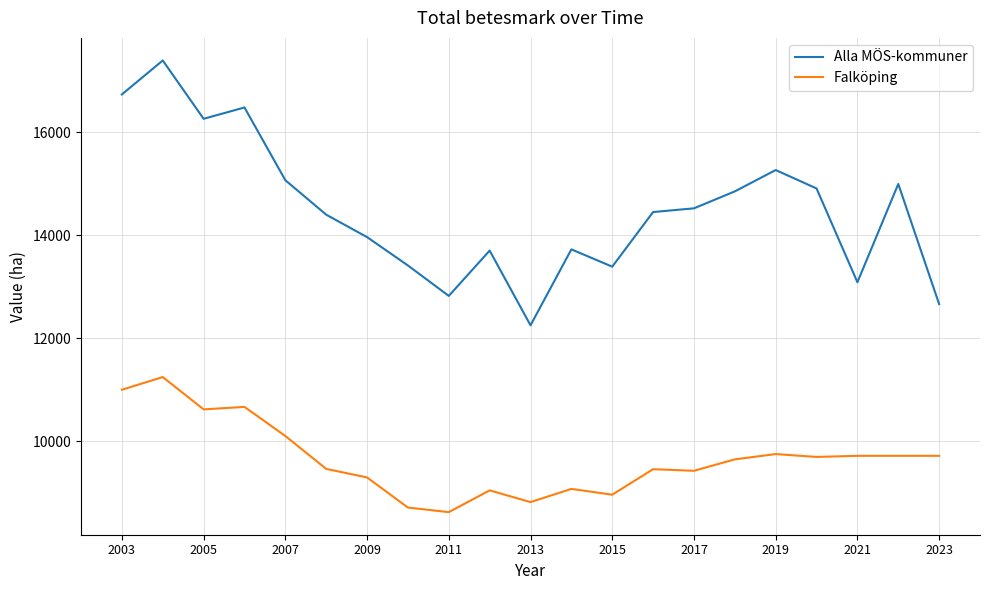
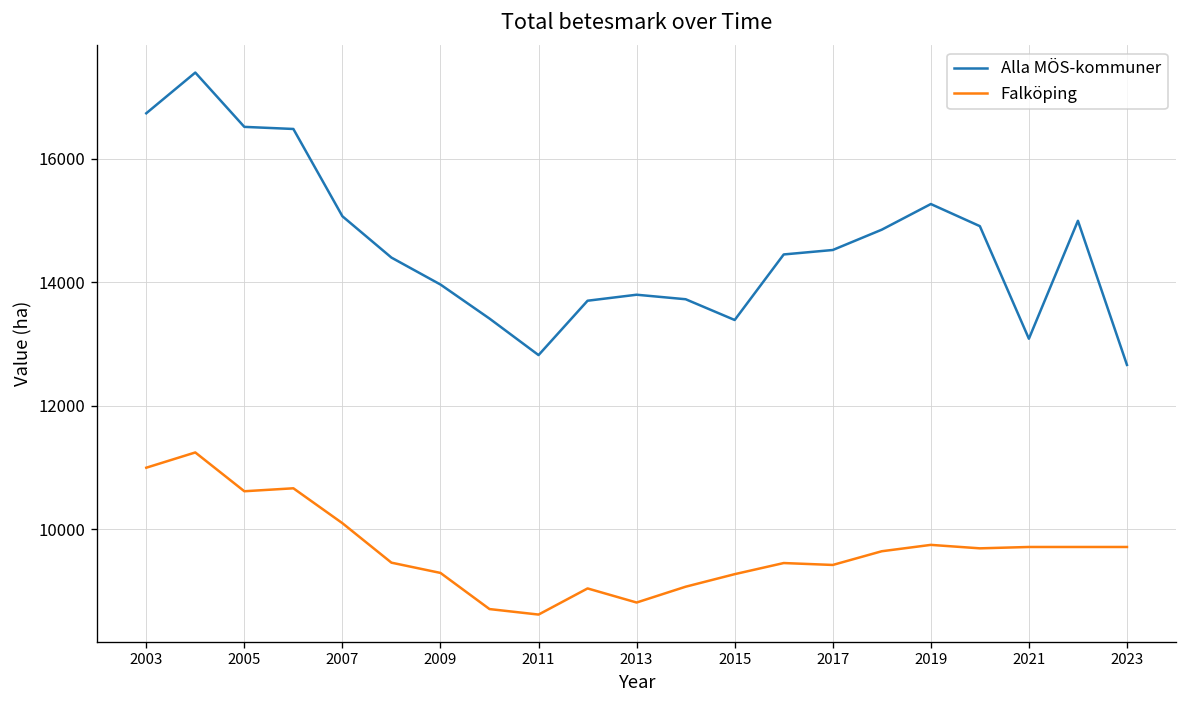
  {
    "Alla MÖS-kommuner": {
      "2003": 16700,
-     "2005": 16300,
+     "2005": 16500,
      "2007": 15100,
      "2009": 14000,
      "2011": 12800,
-     "2013": 12300,
+     "2013": 13800,
      "2015": 13400,
      "2017": 14500,
      "2019": 15300,
      "2021": 13100,
      "2023": 12700
    },
    "Falköping": {
      "2003": 11000,
      "2005": 10600,
      "2007": 10100,
      "2009": 9300,
      "2011": 8600,
      "2013": 8800,
-     "2015": 9000,
+     "2015": 9300,
      "2017": 9400,
      "2019": 9700,
      "2021": 9700,
      "2023": 9700
    }
  }
